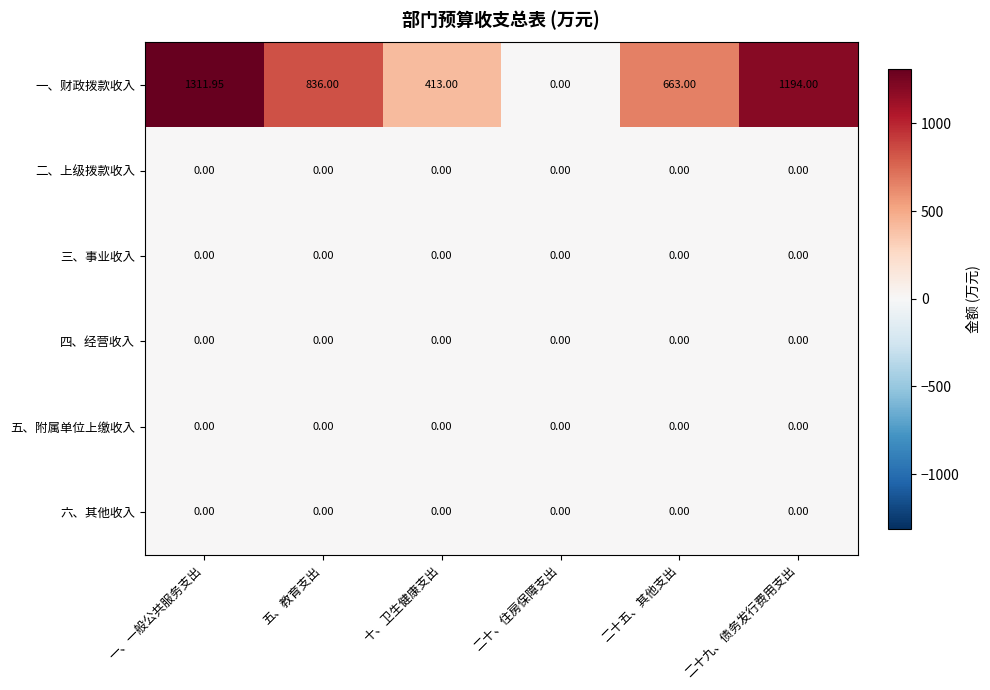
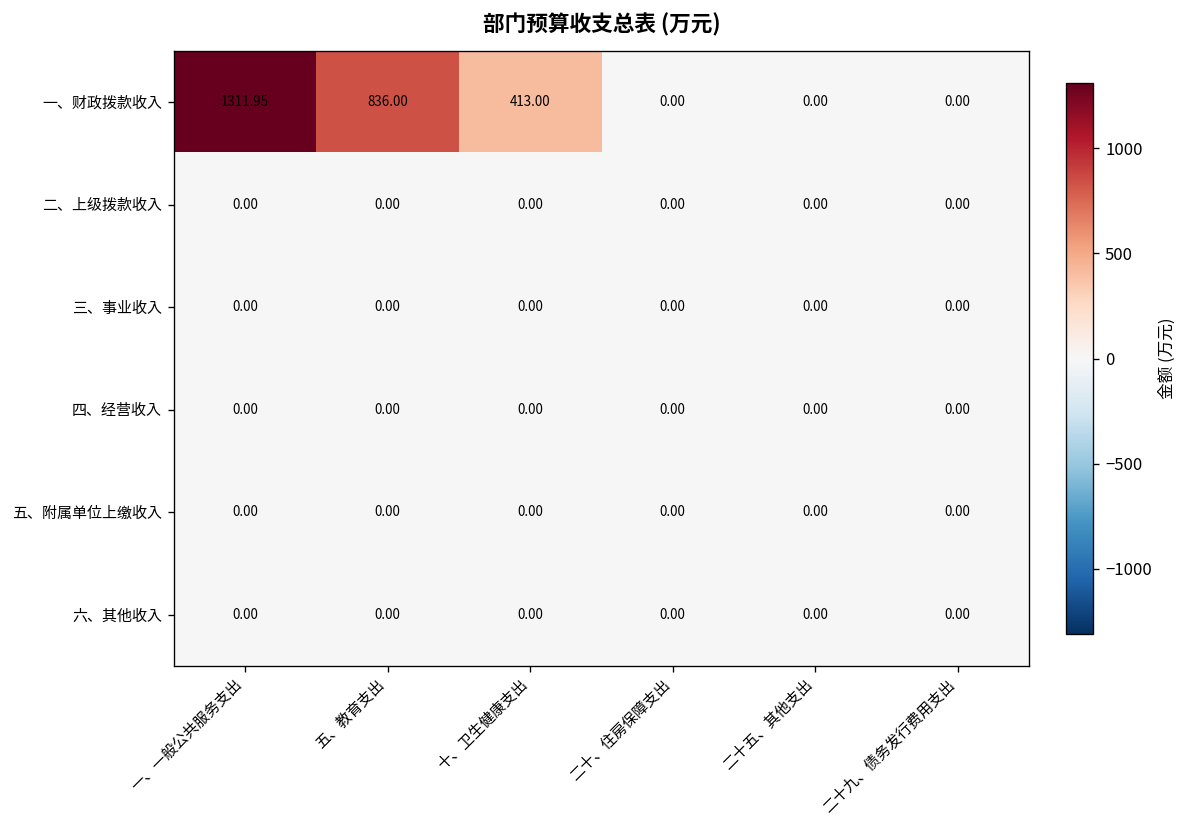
  {
    "一、财政拨款收入": {
      "一、一般公共服务支出": 1311.95,
      "五、教育支出": 836.00,
      "十、卫生健康支出": 413.00,
      "二十、住房保障支出": 0.00,
-     "二十五、其他支出": 663.00,
-     "二十九、债务发行费用支出": 1194.00
+     "二十五、其他支出": 0.00,
+     "二十九、债务发行费用支出": 0.00
    },
    "二、上级拨款收入": {
      "一、一般公共服务支出": 0.00,
      "五、教育支出": 0.00,
      "十、卫生健康支出": 0.00,
      "二十、住房保障支出": 0.00,
      "二十五、其他支出": 0.00,
      "二十九、债务发行费用支出": 0.00
    },
    "三、事业收入": {
      "一、一般公共服务支出": 0.00,
      "五、教育支出": 0.00,
      "十、卫生健康支出": 0.00,
      "二十、住房保障支出": 0.00,
      "二十五、其他支出": 0.00,
      "二十九、债务发行费用支出": 0.00
    },
    "四、经营收入": {
      "一、一般公共服务支出": 0.00,
      "五、教育支出": 0.00,
      "十、卫生健康支出": 0.00,
      "二十、住房保障支出": 0.00,
      "二十五、其他支出": 0.00,
      "二十九、债务发行费用支出": 0.00
    },
    "五、附属单位上缴收入": {
      "一、一般公共服务支出": 0.00,
      "五、教育支出": 0.00,
      "十、卫生健康支出": 0.00,
      "二十、住房保障支出": 0.00,
      "二十五、其他支出": 0.00,
      "二十九、债务发行费用支出": 0.00
    },
    "六、其他收入": {
      "一、一般公共服务支出": 0.00,
      "五、教育支出": 0.00,
      "十、卫生健康支出": 0.00,
      "二十、住房保障支出": 0.00,
      "二十五、其他支出": 0.00,
      "二十九、债务发行费用支出": 0.00
    }
  }
